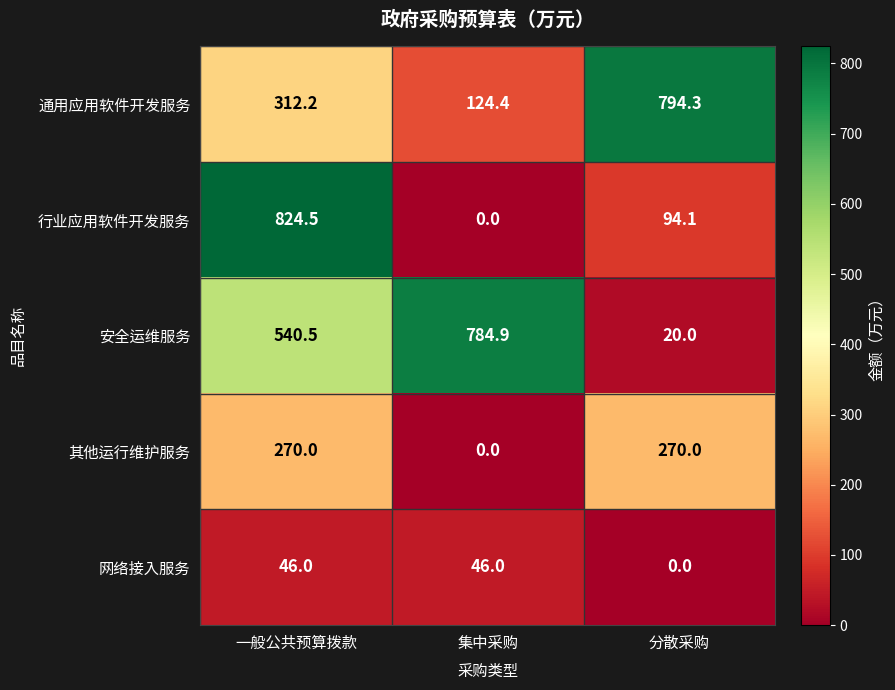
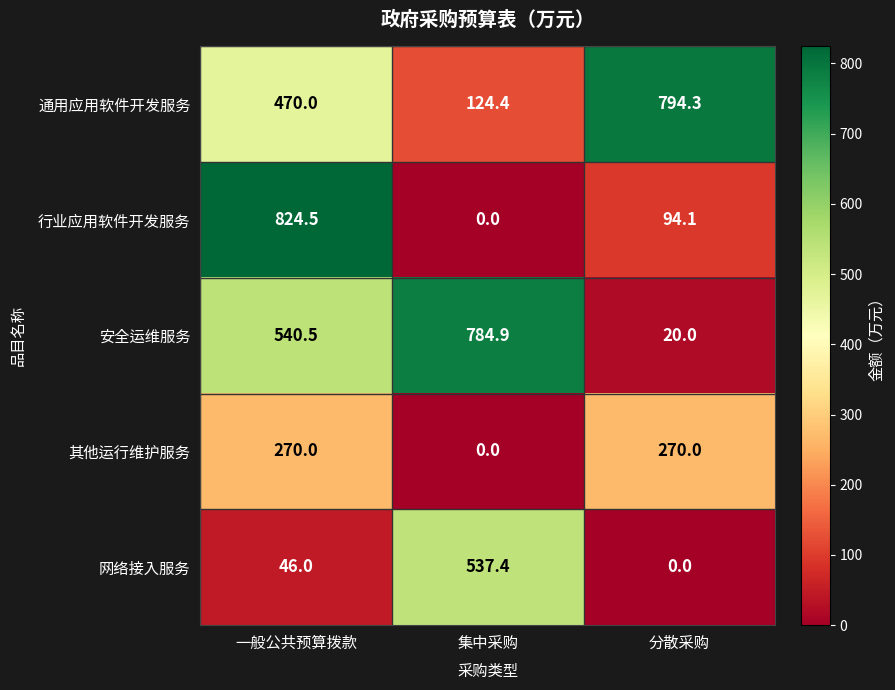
  {
    "通用应用软件开发服务": {
-     "一般公共预算拨款": 312.2,
+     "一般公共预算拨款": 470.0,
      "集中采购": 124.4,
      "分散采购": 794.3
    },
    "行业应用软件开发服务": {
      "一般公共预算拨款": 824.5,
      "集中采购": 0.0,
      "分散采购": 94.1
    },
    "安全运维服务": {
      "一般公共预算拨款": 540.5,
      "集中采购": 784.9,
      "分散采购": 20.0
    },
    "其他运行维护服务": {
      "一般公共预算拨款": 270.0,
      "集中采购": 0.0,
      "分散采购": 270.0
    },
    "网络接入服务": {
      "一般公共预算拨款": 46.0,
-     "集中采购": 46.0,
+     "集中采购": 537.4,
      "分散采购": 0.0
    }
  }
